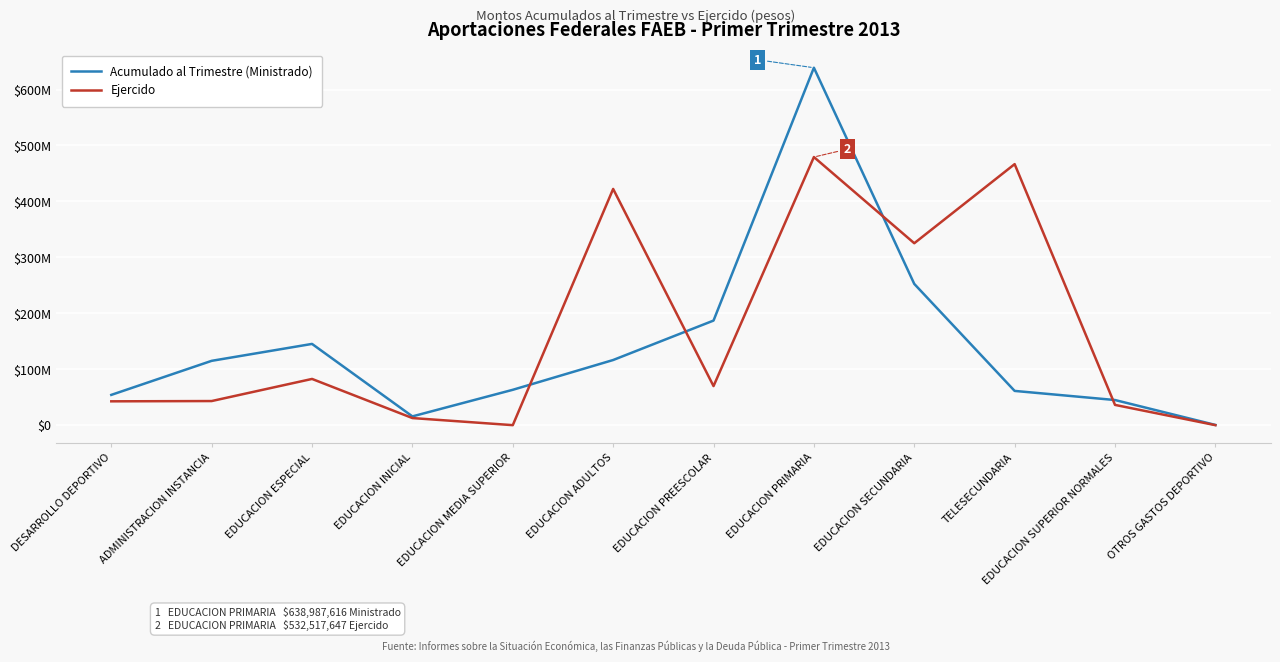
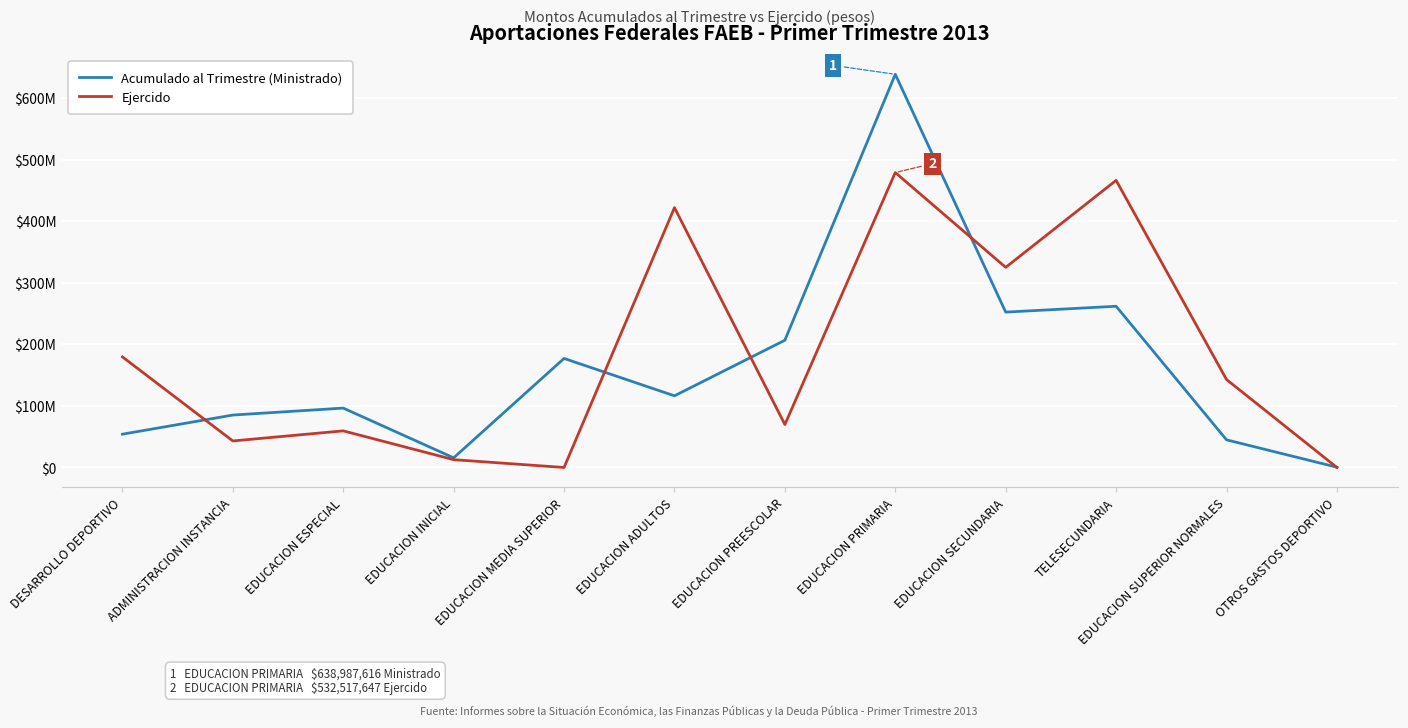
  {
    "Acumulado al Trimestre (Ministrado)": {
      "DESARROLLO DEPORTIVO": "$50000000",
-     "ADMINISTRACION INSTANCIA": "$120000000",
-     "EDUCACION ESPECIAL": "$150000000",
-     "EDUCACION MEDIA SUPERIOR": "$60000000",
+     "ADMINISTRACION INSTANCIA": "$90000000",
+     "EDUCACION ESPECIAL": "$100000000",
+     "EDUCACION MEDIA SUPERIOR": "$180000000",
      "EDUCACION ADULTOS": "$120000000",
-     "EDUCACION PREESCOLAR": "$190000000",
+     "EDUCACION PREESCOLAR": "$210000000",
      "EDUCACION PRIMARIA": "$640000000",
      "EDUCACION SECUNDARIA": "$250000000",
-     "TELESECUNDARIA": "$60000000",
+     "TELESECUNDARIA": "$260000000",
      "EDUCACION SUPERIOR NORMALES": "$40000000"
    },
    "Ejercido": {
-     "DESARROLLO DEPORTIVO": "$40000000",
+     "DESARROLLO DEPORTIVO": "$180000000",
      "ADMINISTRACION INSTANCIA": "$40000000",
-     "EDUCACION ESPECIAL": "$80000000",
+     "EDUCACION ESPECIAL": "$60000000",
      "EDUCACION MEDIA SUPERIOR": "$0",
      "EDUCACION ADULTOS": "$420000000",
      "EDUCACION PREESCOLAR": "$70000000",
      "EDUCACION PRIMARIA": "$480000000",
      "EDUCACION SECUNDARIA": "$330000000",
      "TELESECUNDARIA": "$470000000",
-     "EDUCACION SUPERIOR NORMALES": "$40000000"
+     "EDUCACION SUPERIOR NORMALES": "$140000000"
    }
  }
